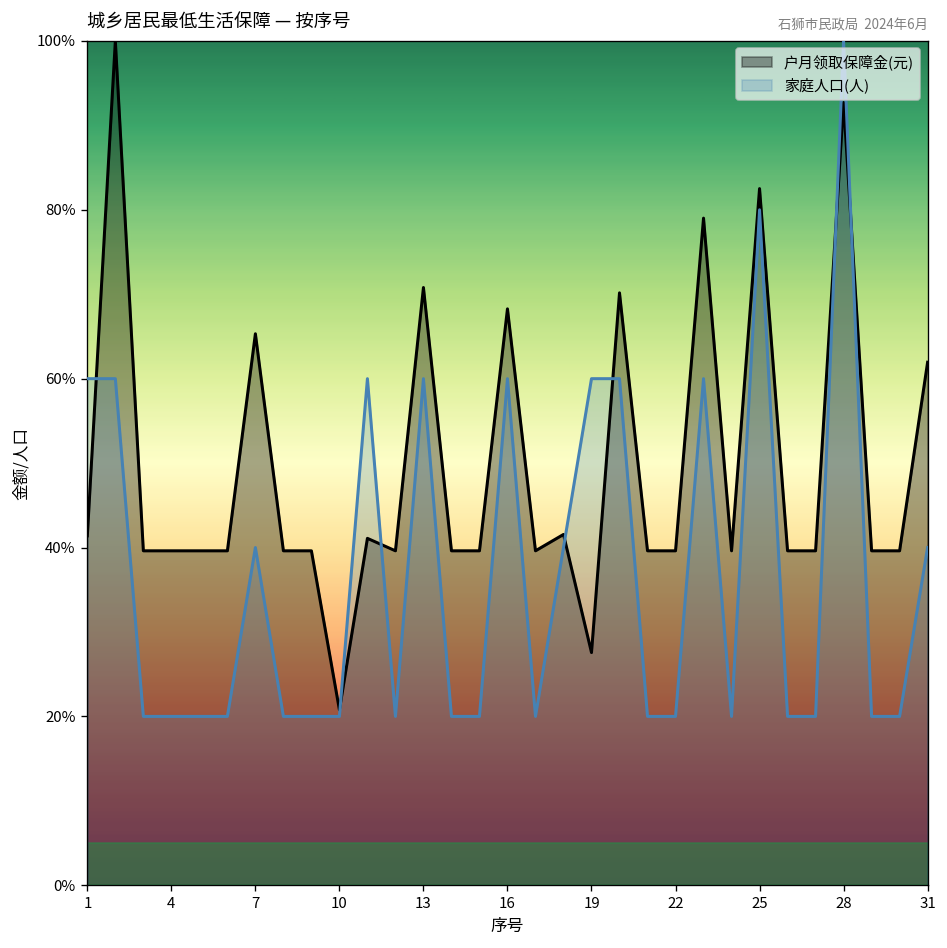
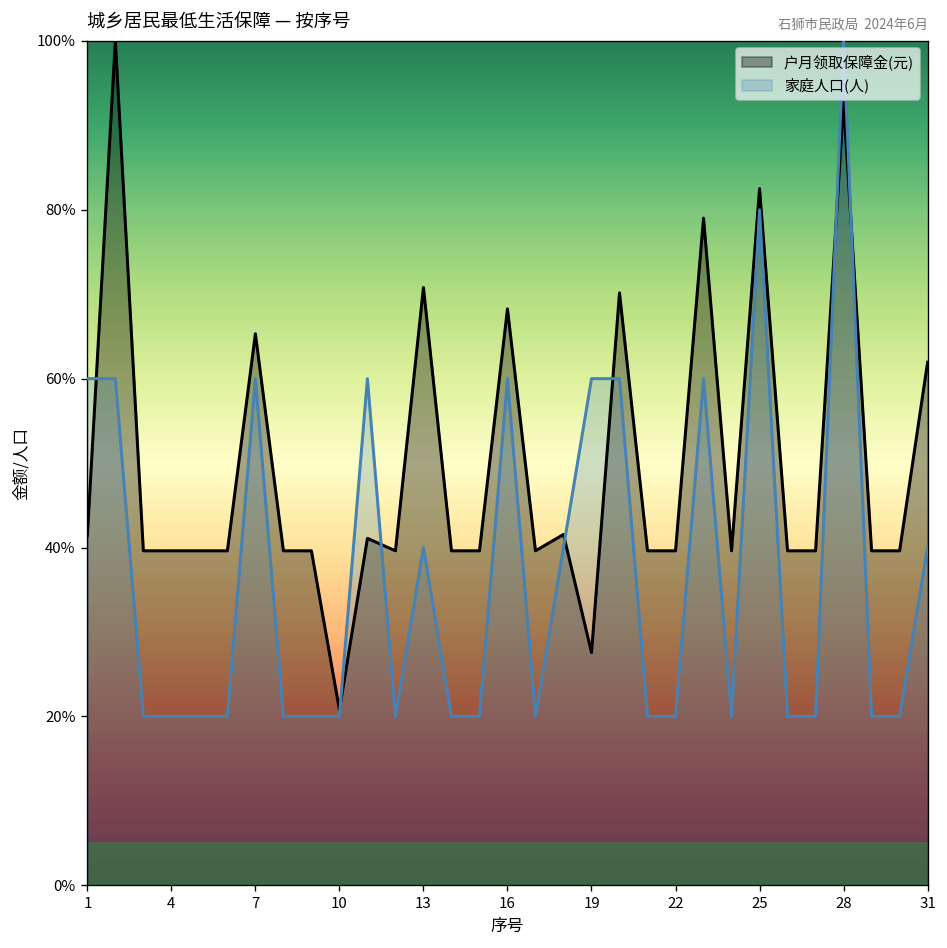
  {
    "户月领取保障金(元)": {
      "1": "41%",
      "4": "40%",
      "7": "65%",
      "10": "21%",
      "13": "71%",
      "16": "68%",
      "19": "28%",
      "22": "40%",
      "25": "83%",
      "28": "93%",
      "31": "62%"
    },
    "家庭人口(人)": {
      "1": "60%",
      "4": "20%",
-     "7": "40%",
+     "7": "60%",
      "10": "20%",
-     "13": "60%",
+     "13": "40%",
      "16": "60%",
      "19": "60%",
      "22": "20%",
      "25": "80%",
      "31": "40%"
    }
  }
